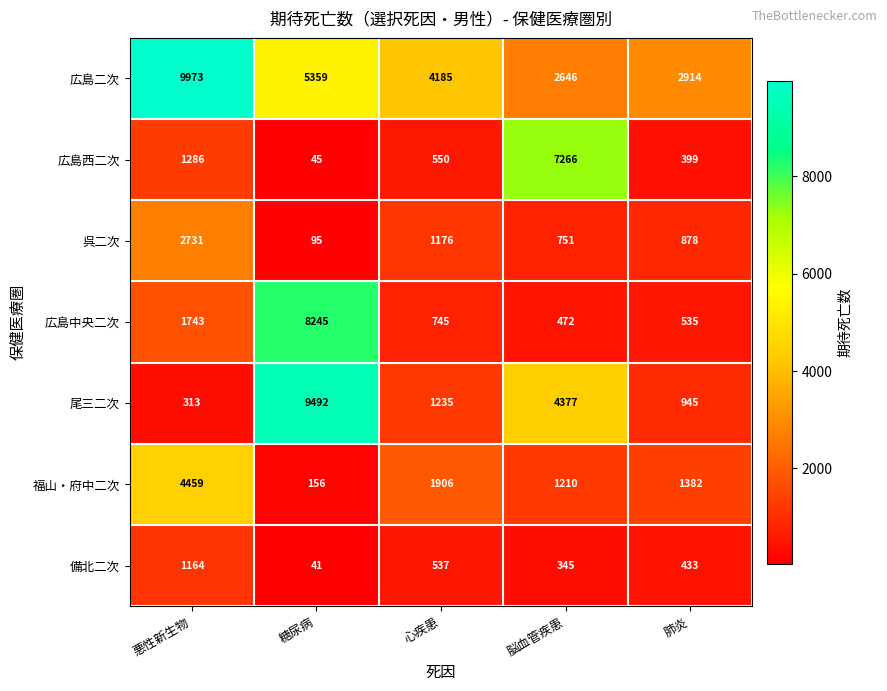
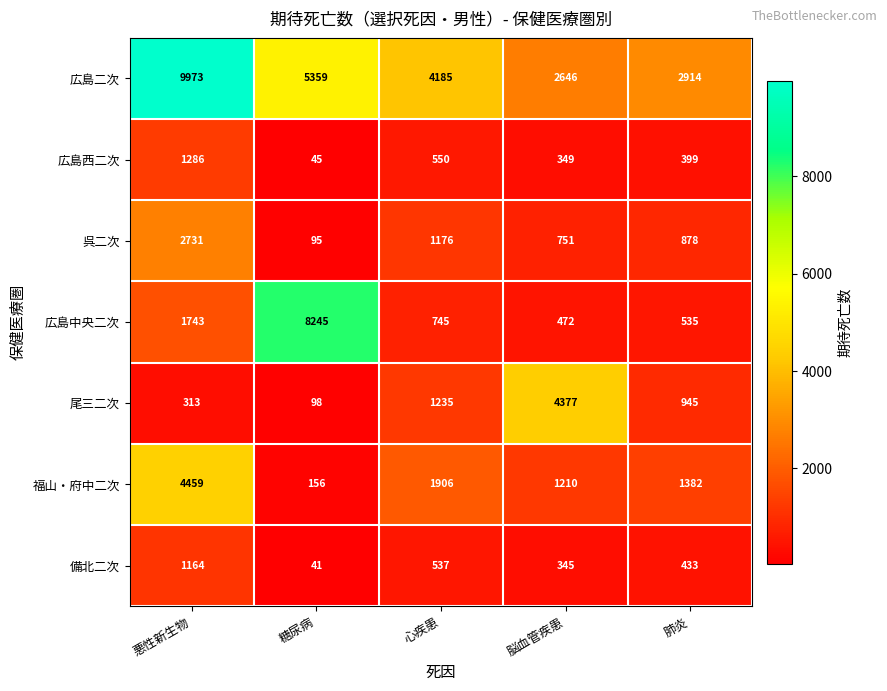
  {
    "広島二次": {
      "悪性新生物": 9973,
      "糖尿病": 5359,
      "心疾患": 4185,
      "脳血管疾患": 2646,
      "肺炎": 2914
    },
    "広島西二次": {
      "悪性新生物": 1286,
      "糖尿病": 45,
      "心疾患": 550,
-     "脳血管疾患": 7266,
+     "脳血管疾患": 349,
      "肺炎": 399
    },
    "呉二次": {
      "悪性新生物": 2731,
      "糖尿病": 95,
      "心疾患": 1176,
      "脳血管疾患": 751,
      "肺炎": 878
    },
    "広島中央二次": {
      "悪性新生物": 1743,
      "糖尿病": 8245,
      "心疾患": 745,
      "脳血管疾患": 472,
      "肺炎": 535
    },
    "尾三二次": {
      "悪性新生物": 313,
-     "糖尿病": 9492,
+     "糖尿病": 98,
      "心疾患": 1235,
      "脳血管疾患": 4377,
      "肺炎": 945
    },
    "福山・府中二次": {
      "悪性新生物": 4459,
      "糖尿病": 156,
      "心疾患": 1906,
      "脳血管疾患": 1210,
      "肺炎": 1382
    },
    "備北二次": {
      "悪性新生物": 1164,
      "糖尿病": 41,
      "心疾患": 537,
      "脳血管疾患": 345,
      "肺炎": 433
    }
  }
